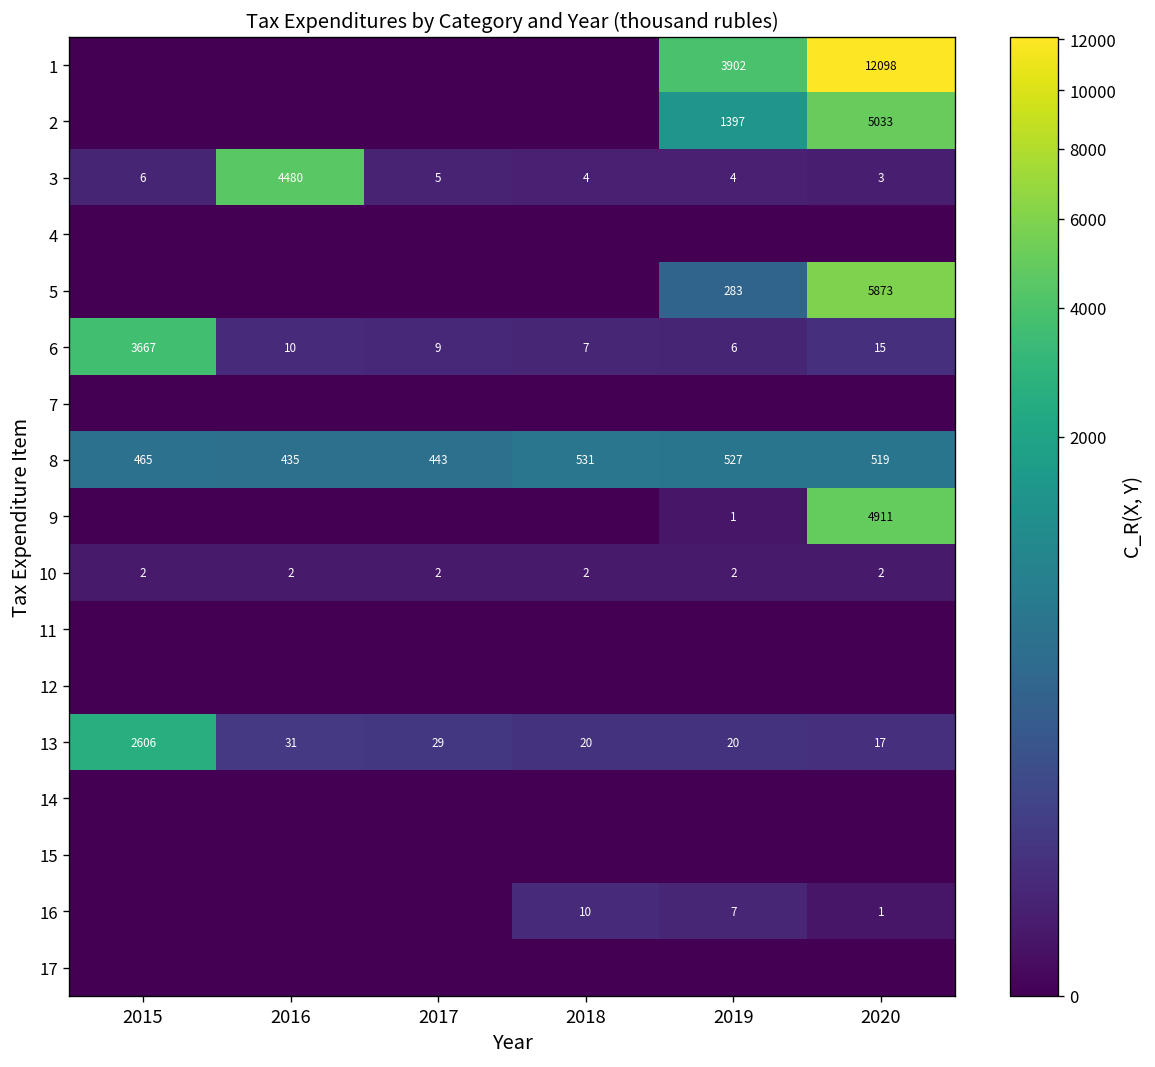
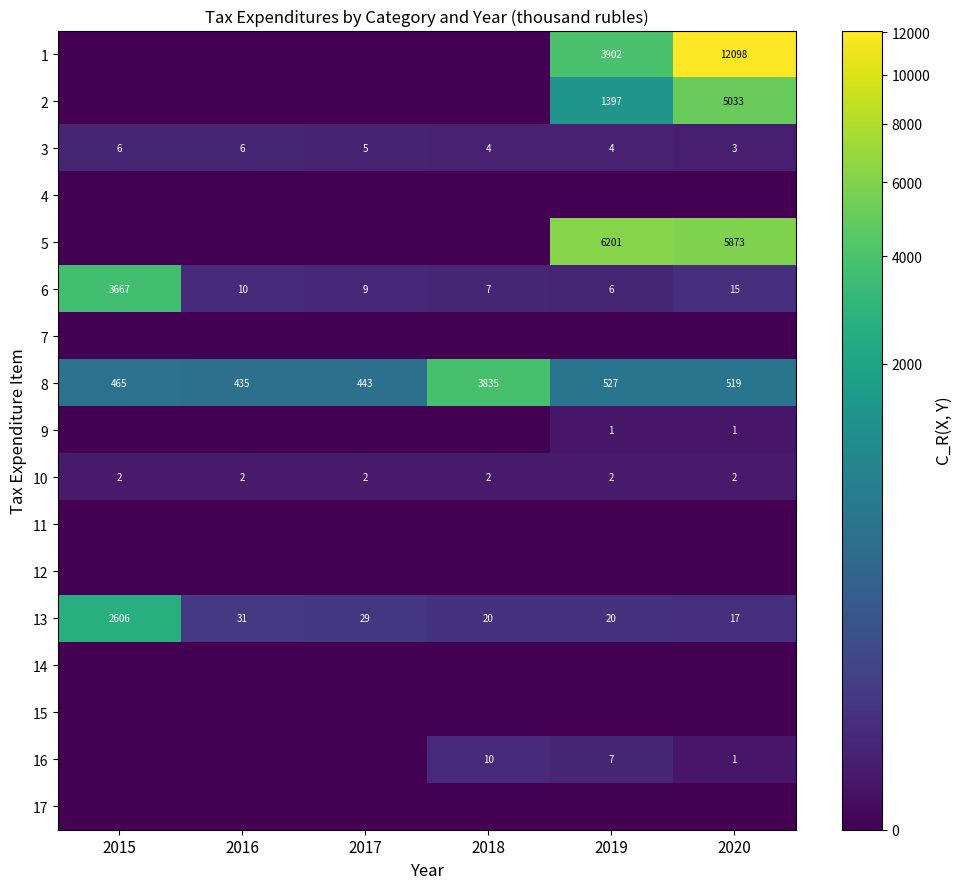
  {
    "1": {
      "2019": 3902,
      "2020": 12098
    },
    "2": {
      "2019": 1397,
      "2020": 5033
    },
    "3": {
      "2015": 6,
-     "2016": 4480,
+     "2016": 6,
      "2017": 5,
      "2018": 4,
      "2019": 4,
      "2020": 3
    },
    "5": {
-     "2019": 283,
+     "2019": 6201,
      "2020": 5873
    },
    "6": {
      "2015": 3667,
      "2016": 10,
      "2017": 9,
      "2018": 7,
      "2019": 6,
      "2020": 15
    },
    "8": {
      "2015": 465,
      "2016": 435,
      "2017": 443,
-     "2018": 531,
+     "2018": 3835,
      "2019": 527,
      "2020": 519
    },
    "9": {
      "2019": 1,
-     "2020": 4911
+     "2020": 1
    },
    "10": {
      "2015": 2,
      "2016": 2,
      "2017": 2,
      "2018": 2,
      "2019": 2,
      "2020": 2
    },
    "13": {
      "2015": 2606,
      "2016": 31,
      "2017": 29,
      "2018": 20,
      "2019": 20,
      "2020": 17
    },
    "16": {
      "2018": 10,
      "2019": 7,
      "2020": 1
    }
  }
